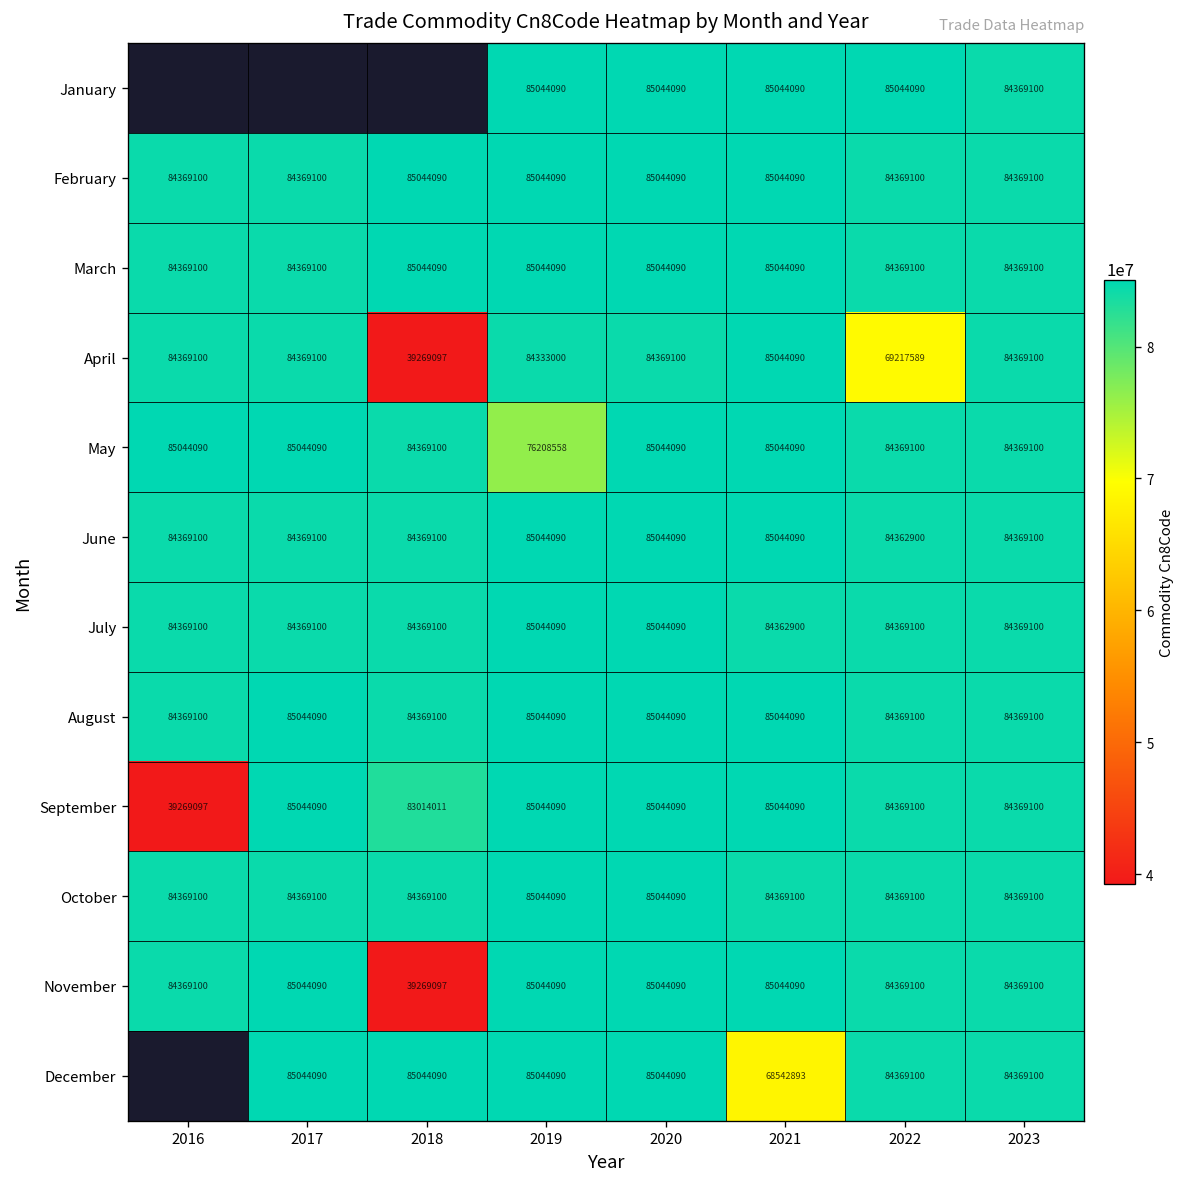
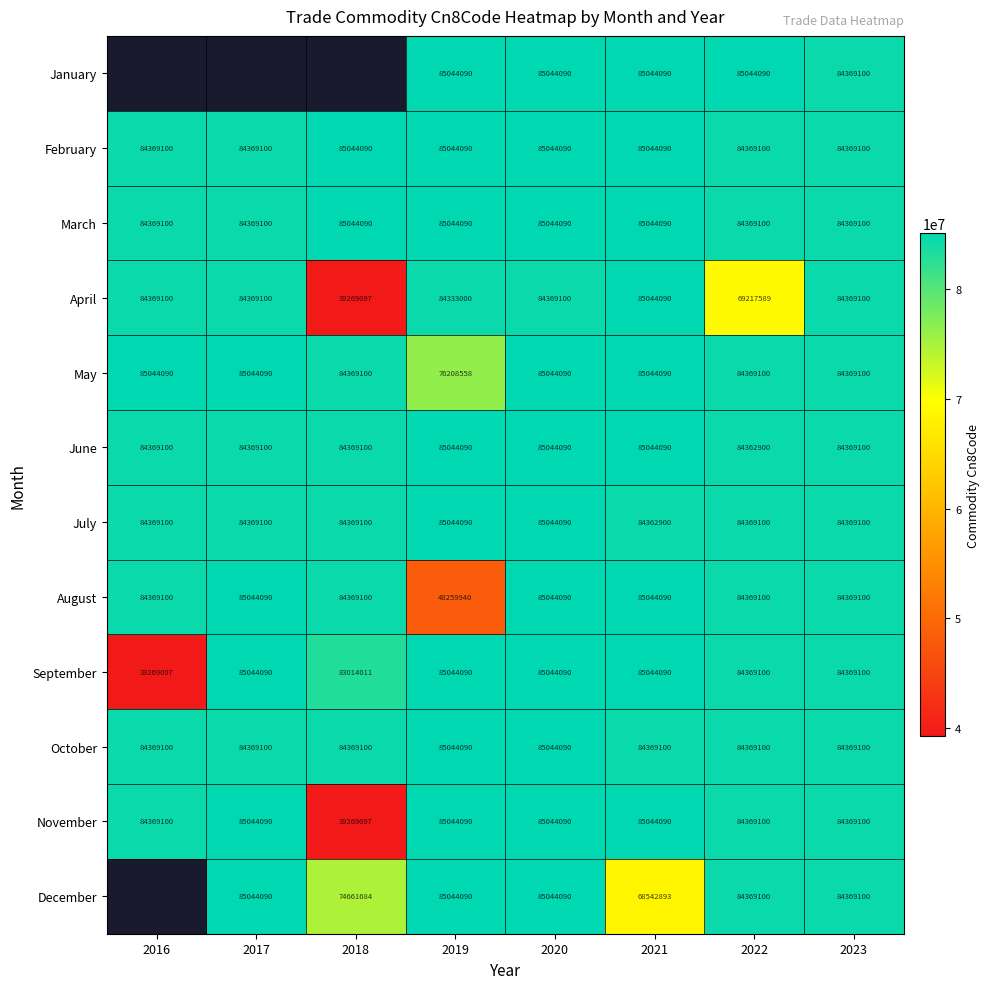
  {
    "January": {
      "2019": 85044090,
      "2020": 85044090,
      "2021": 85044090,
      "2022": 85044090,
      "2023": 84369100
    },
    "February": {
      "2016": 84369100,
      "2017": 84369100,
      "2018": 85044090,
      "2019": 85044090,
      "2020": 85044090,
      "2021": 85044090,
      "2022": 84369100,
      "2023": 84369100
    },
    "March": {
      "2016": 84369100,
      "2017": 84369100,
      "2018": 85044090,
      "2019": 85044090,
      "2020": 85044090,
      "2021": 85044090,
      "2022": 84369100,
      "2023": 84369100
    },
    "April": {
      "2016": 84369100,
      "2017": 84369100,
      "2018": 39269097,
      "2019": 84333000,
      "2020": 84369100,
      "2021": 85044090,
      "2022": 69217589,
      "2023": 84369100
    },
    "May": {
      "2016": 85044090,
      "2017": 85044090,
      "2018": 84369100,
      "2019": 76208558,
      "2020": 85044090,
      "2021": 85044090,
      "2022": 84369100,
      "2023": 84369100
    },
    "June": {
      "2016": 84369100,
      "2017": 84369100,
      "2018": 84369100,
      "2019": 85044090,
      "2020": 85044090,
      "2021": 85044090,
      "2022": 84362900,
      "2023": 84369100
    },
    "July": {
      "2016": 84369100,
      "2017": 84369100,
      "2018": 84369100,
      "2019": 85044090,
      "2020": 85044090,
      "2021": 84362900,
      "2022": 84369100,
      "2023": 84369100
    },
    "August": {
      "2016": 84369100,
      "2017": 85044090,
      "2018": 84369100,
-     "2019": 85044090,
+     "2019": 48259940,
      "2020": 85044090,
      "2021": 85044090,
      "2022": 84369100,
      "2023": 84369100
    },
    "September": {
      "2016": 39269097,
      "2017": 85044090,
      "2018": 83014011,
      "2019": 85044090,
      "2020": 85044090,
      "2021": 85044090,
      "2022": 84369100,
      "2023": 84369100
    },
    "October": {
      "2016": 84369100,
      "2017": 84369100,
      "2018": 84369100,
      "2019": 85044090,
      "2020": 85044090,
      "2021": 84369100,
      "2022": 84369100,
      "2023": 84369100
    },
    "November": {
      "2016": 84369100,
      "2017": 85044090,
      "2018": 39269097,
      "2019": 85044090,
      "2020": 85044090,
      "2021": 85044090,
      "2022": 84369100,
      "2023": 84369100
    },
    "December": {
      "2017": 85044090,
-     "2018": 85044090,
+     "2018": 74661684,
      "2019": 85044090,
      "2020": 85044090,
      "2021": 68542893,
      "2022": 84369100,
      "2023": 84369100
    }
  }
